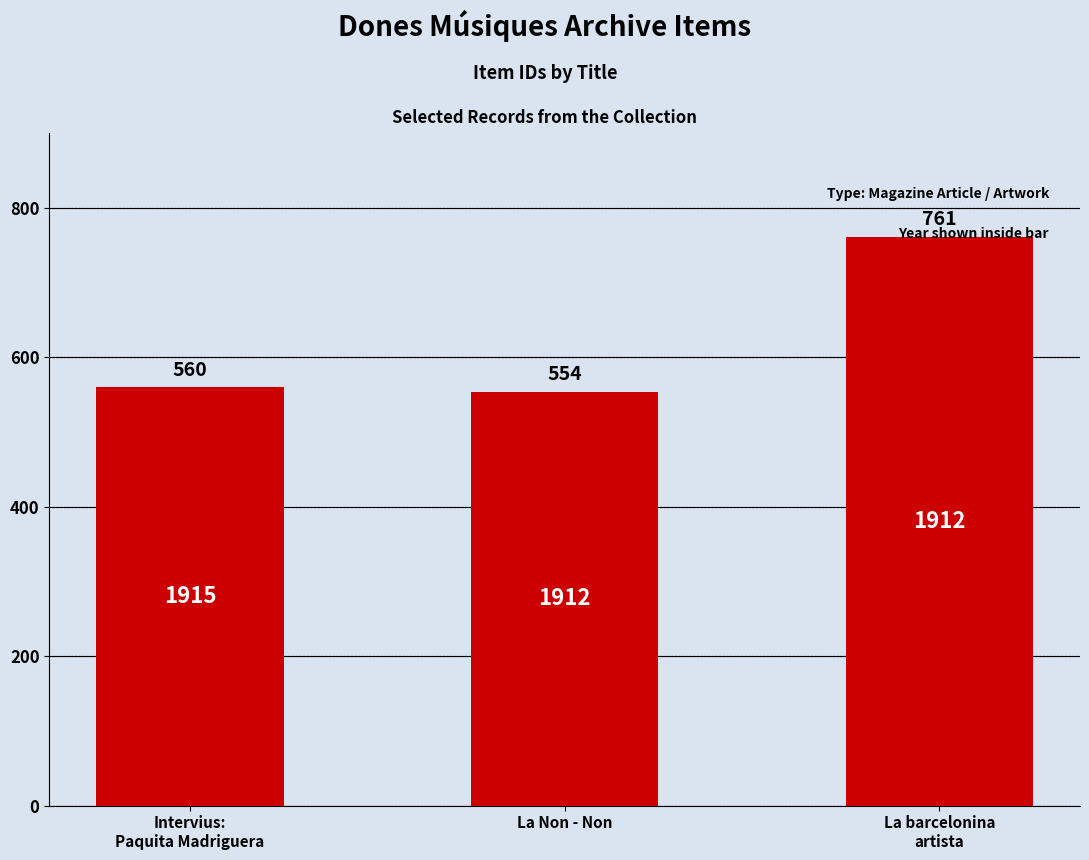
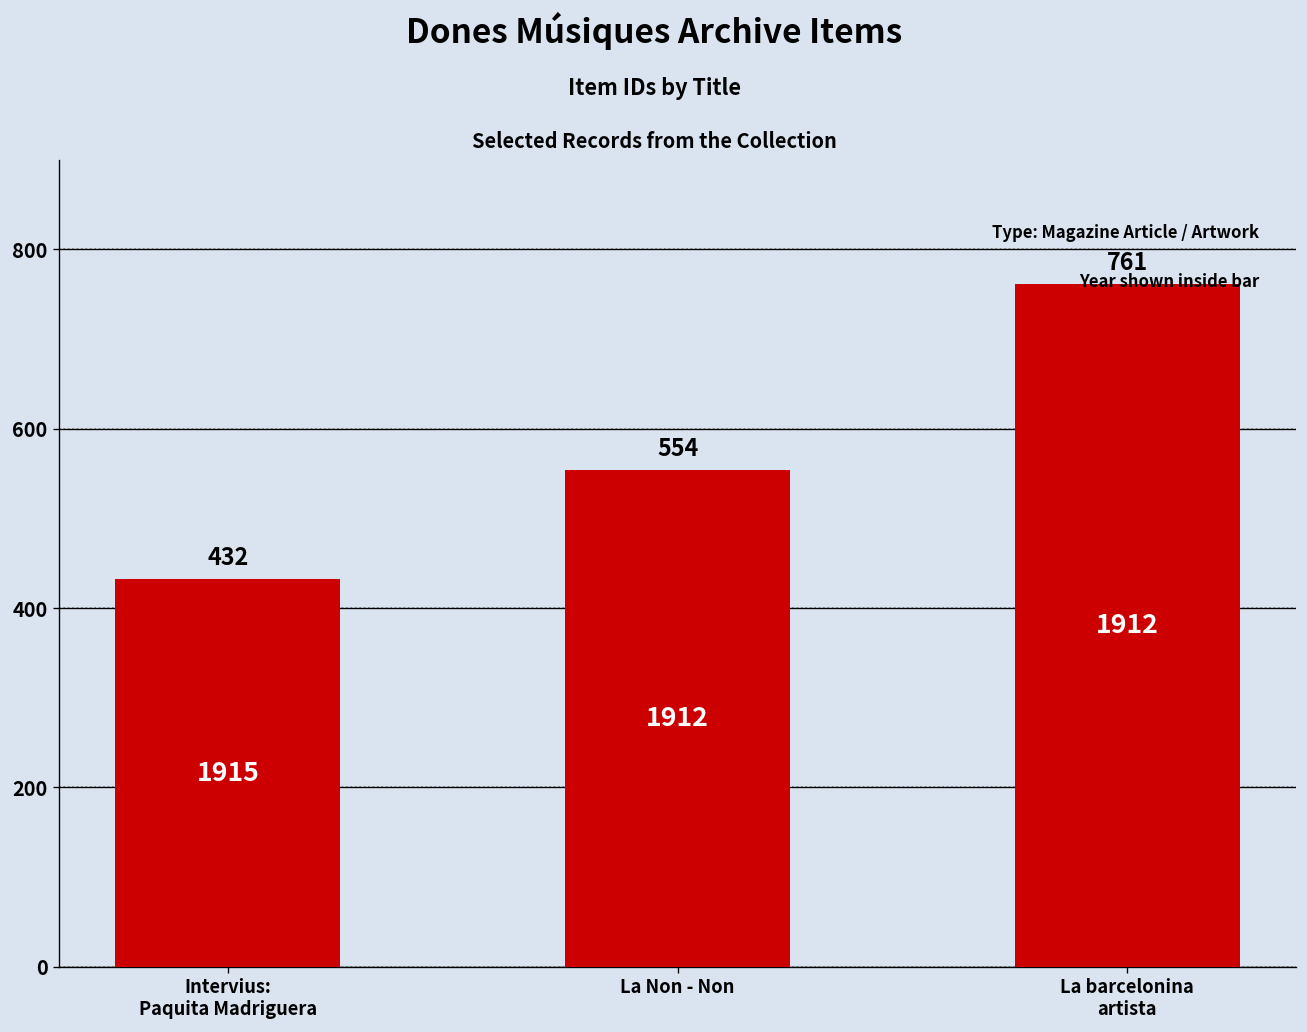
  {
-   "Intervius: Paquita Madriguera": 560,
+   "Intervius: Paquita Madriguera": 432,
    "La Non - Non": 554,
    "La barcelonina artista": 761
  }
